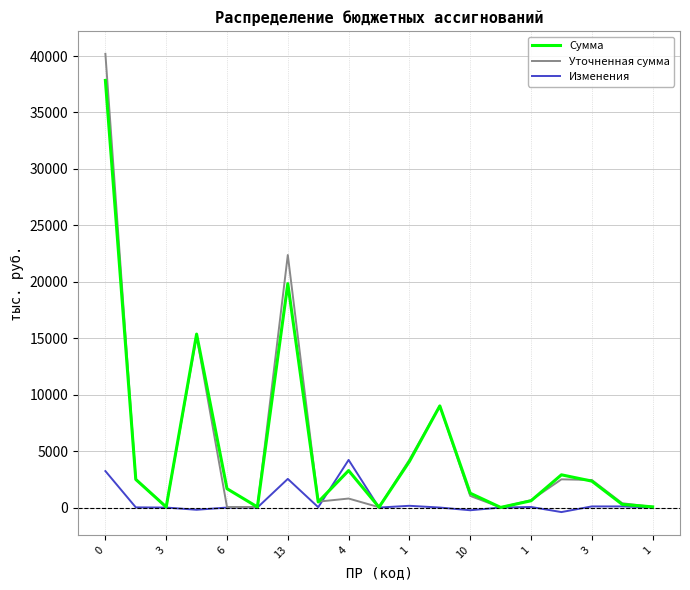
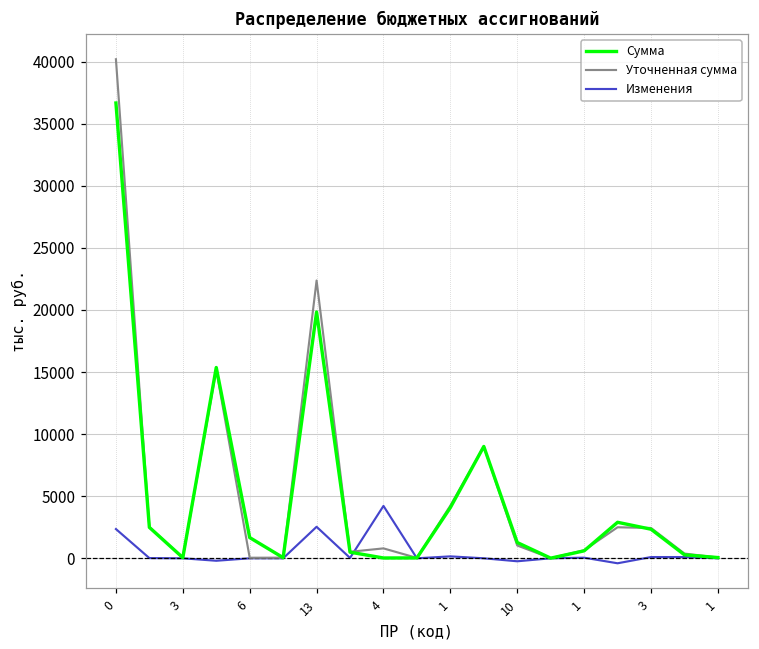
  {
    "Сумма": {
-     "0": 37800,
+     "0": 36700,
      "6": 1700,
-     "4": 3300,
+     "4": 0,
      "10": 1300
    },
    "Уточненная сумма": {
      "0": 40200,
      "4": 800,
      "10": 1000
    },
    "Изменения": {
-     "0": 3200,
+     "0": 2400,
      "4": 4200,
      "10": -200
    }
  }
